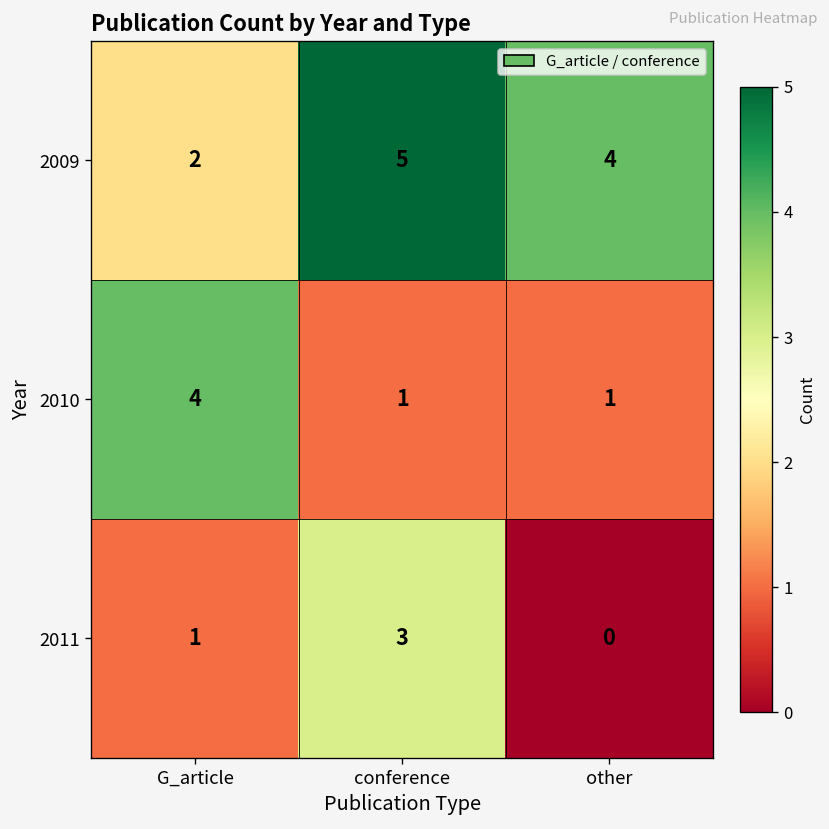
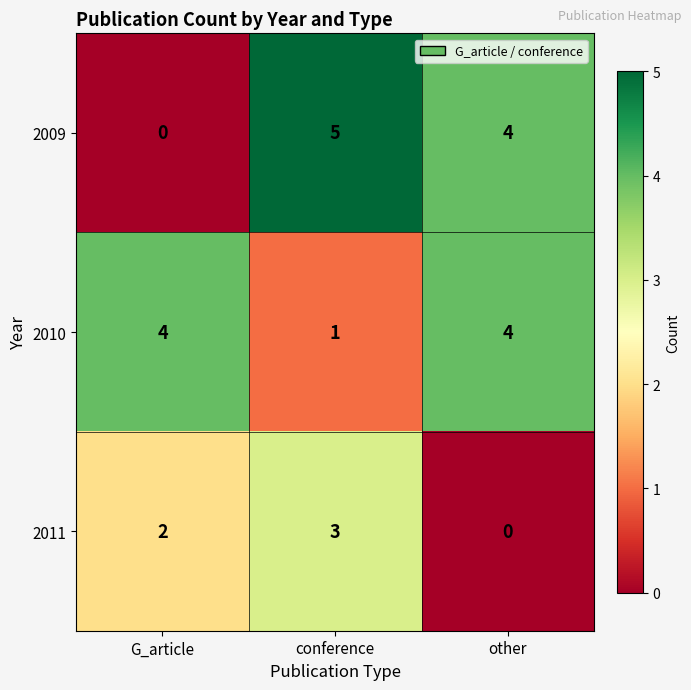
  {
    "2009": {
-     "G_article": 2,
+     "G_article": 0,
      "conference": 5,
      "other": 4
    },
    "2010": {
      "G_article": 4,
      "conference": 1,
-     "other": 1
+     "other": 4
    },
    "2011": {
-     "G_article": 1,
+     "G_article": 2,
      "conference": 3,
      "other": 0
    }
  }
